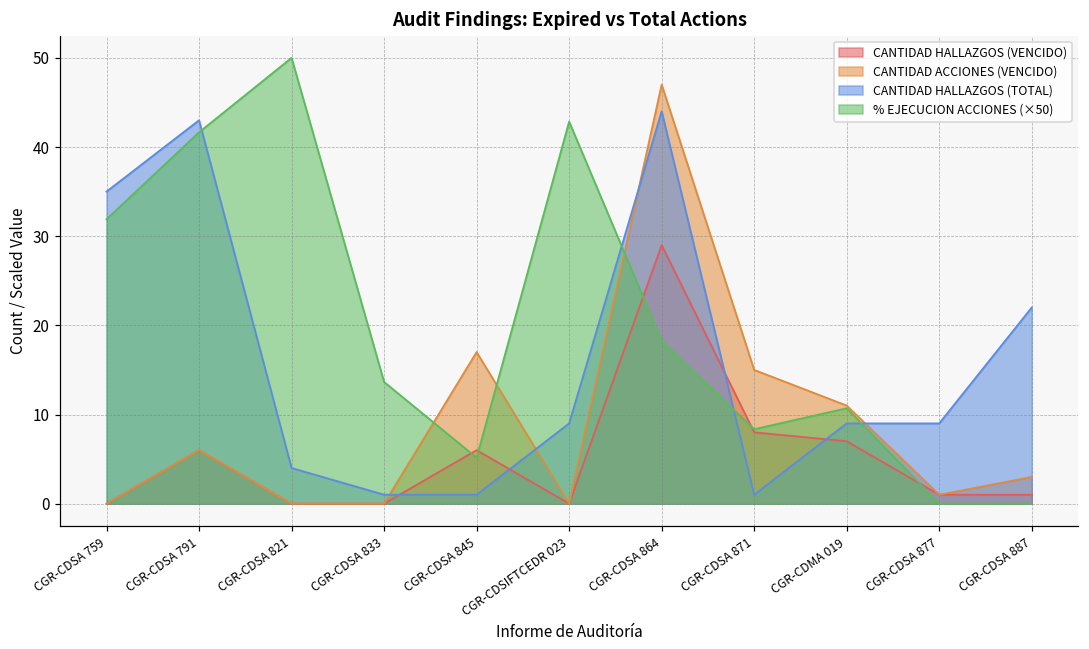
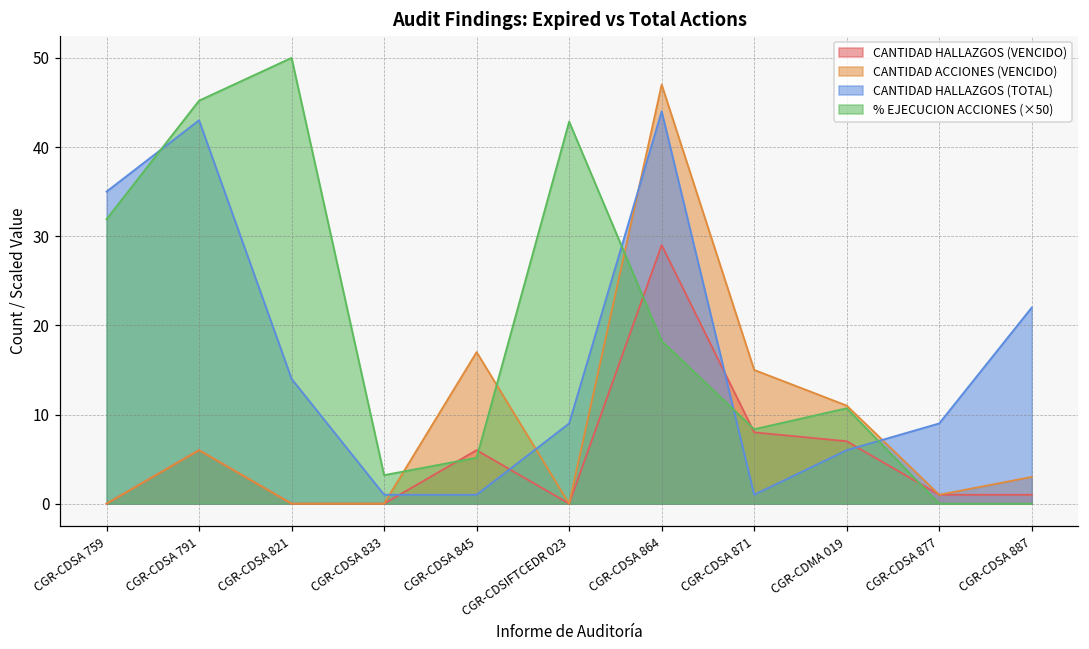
  {
    "CANTIDAD HALLAZGOS (TOTAL)": {
      "CGR-CDSA 759": 35,
      "CGR-CDSA 791": 43,
-     "CGR-CDSA 821": 4,
+     "CGR-CDSA 821": 14,
      "CGR-CDSA 833": 1,
      "CGR-CDSA 845": 1,
      "CGR-CDSIFTCEDR 023": 9,
      "CGR-CDSA 864": 44,
      "CGR-CDSA 871": 1,
-     "CGR-CDMA 019": 9,
+     "CGR-CDMA 019": 6,
      "CGR-CDSA 877": 9,
      "CGR-CDSA 887": 22
    },
    "% EJECUCION ACCIONES (×50)": {
      "CGR-CDSA 759": 32,
-     "CGR-CDSA 791": 42,
+     "CGR-CDSA 791": 45,
      "CGR-CDSA 821": 50,
-     "CGR-CDSA 833": 14,
+     "CGR-CDSA 833": 3,
      "CGR-CDSA 845": 5,
      "CGR-CDSIFTCEDR 023": 43,
      "CGR-CDSA 864": 18,
      "CGR-CDSA 871": 8,
      "CGR-CDSA 877": 0,
      "CGR-CDSA 887": 0
    }
  }
